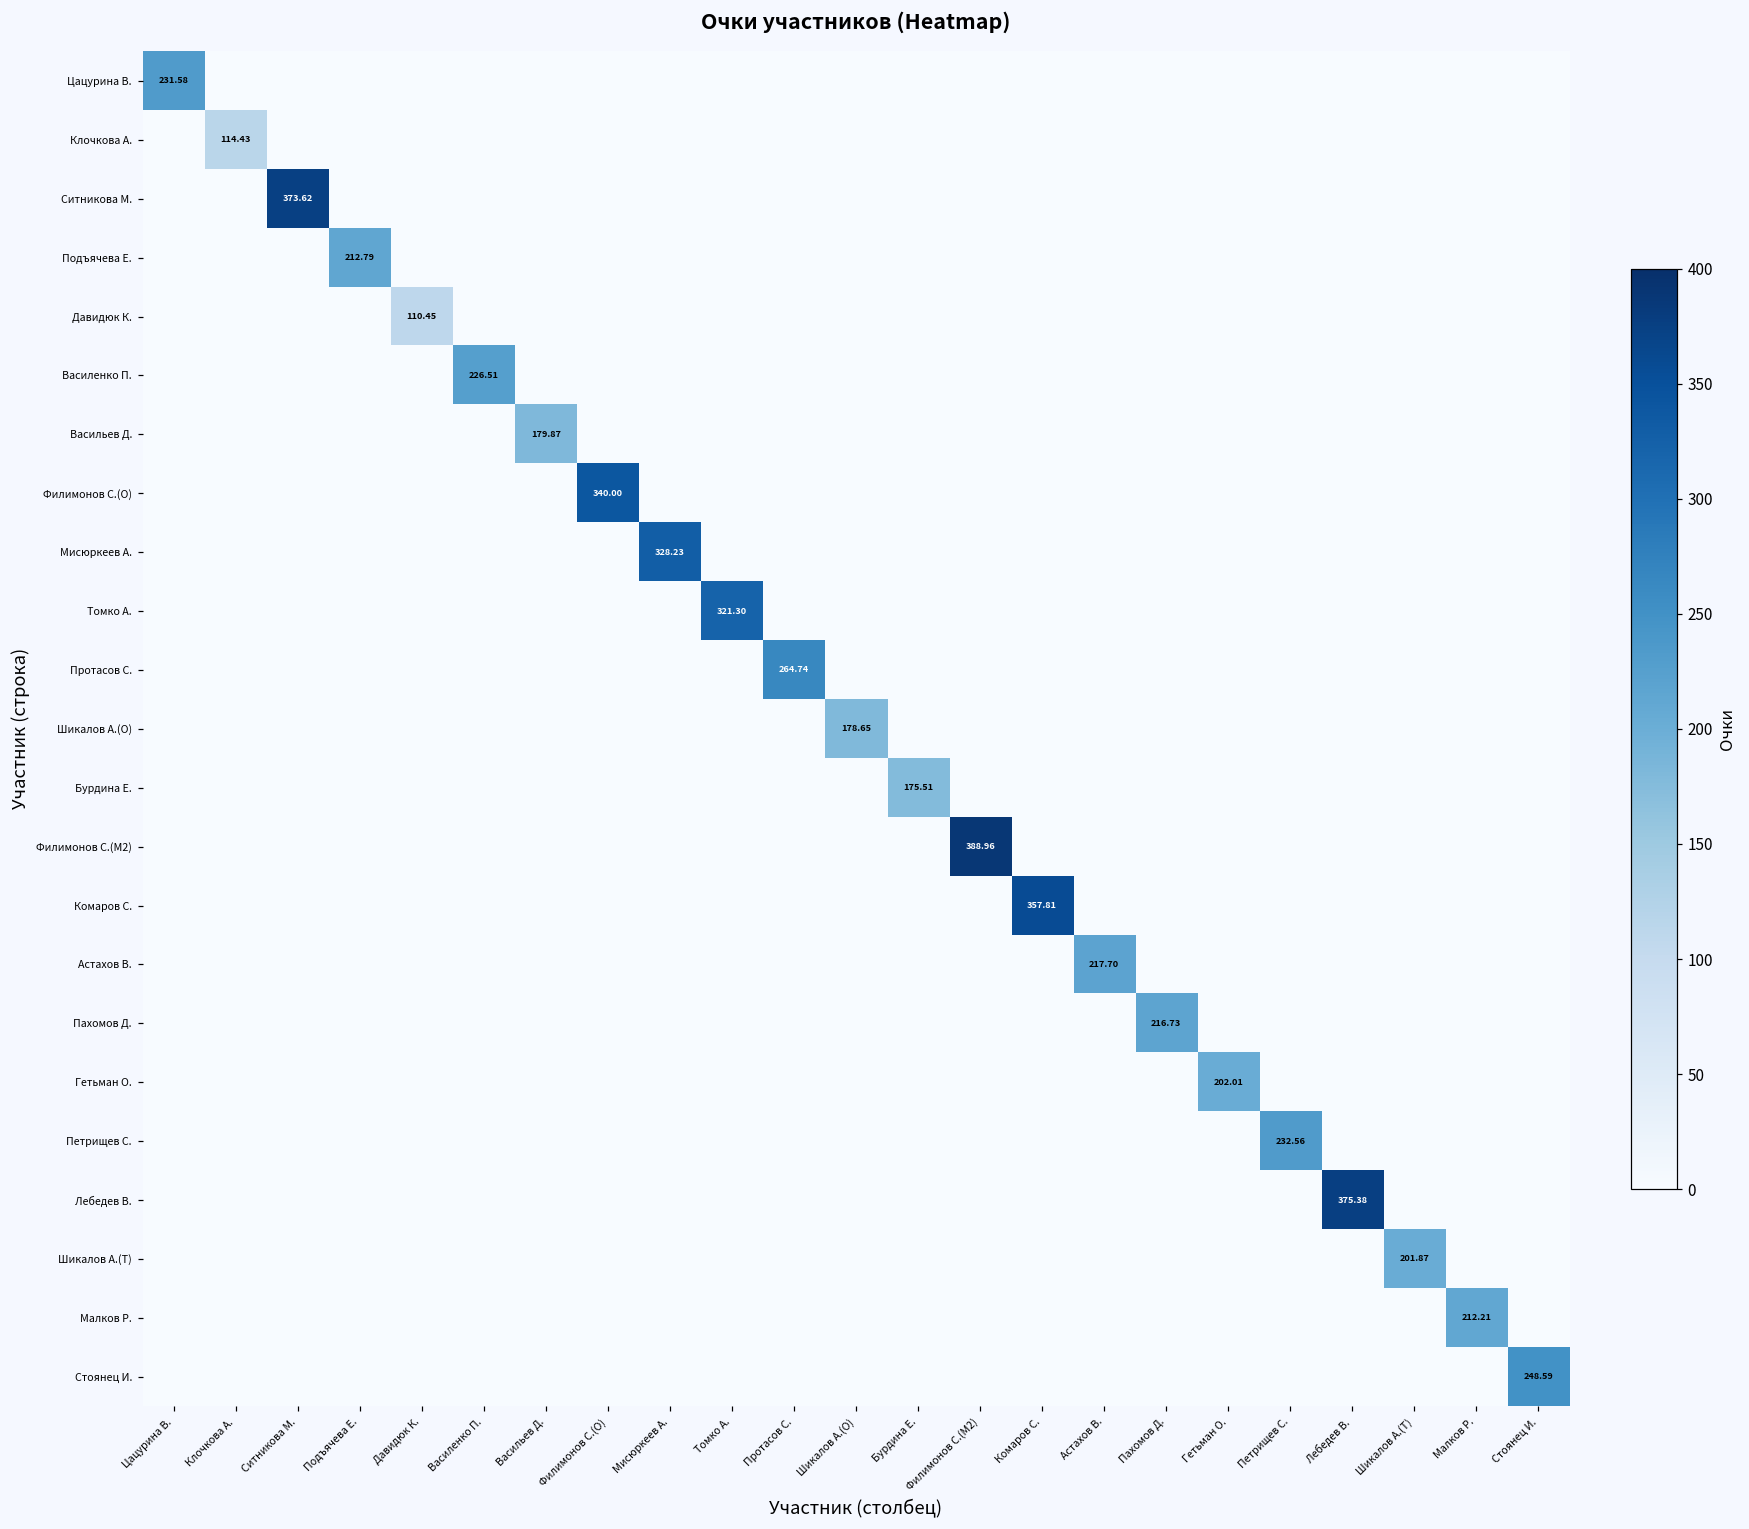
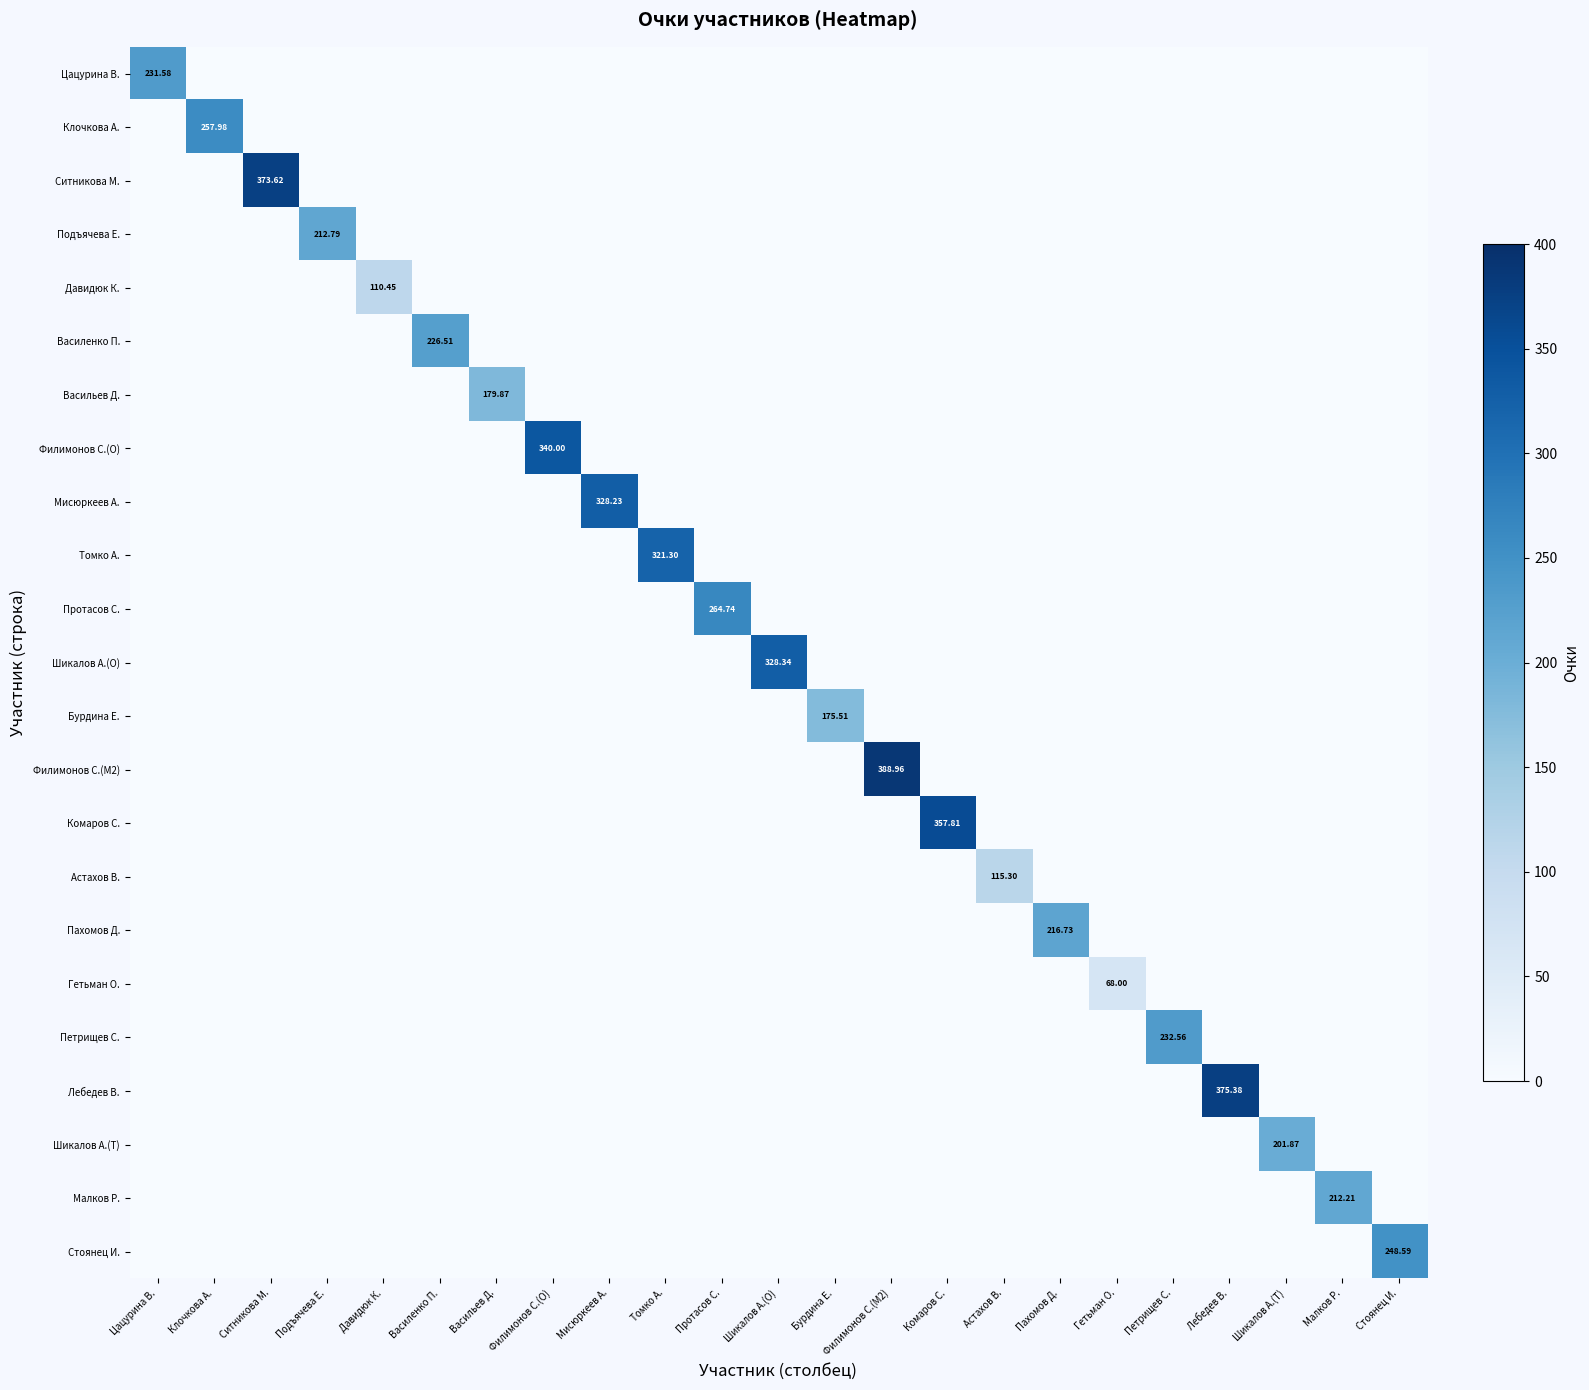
  {
    "Цацурина В.": {
      "Цацурина В.": 231.58
    },
    "Клочкова А.": {
-     "Клочкова А.": 114.43
+     "Клочкова А.": 257.98
    },
    "Ситникова М.": {
      "Ситникова М.": 373.62
    },
    "Подъячева Е.": {
      "Подъячева Е.": 212.79
    },
    "Давидюк К.": {
      "Давидюк К.": 110.45
    },
    "Василенко П.": {
      "Василенко П.": 226.51
    },
    "Васильев Д.": {
      "Васильев Д.": 179.87
    },
    "Филимонов С.(O)": {
      "Филимонов С.(O)": 340.00
    },
    "Мисюркеев А.": {
      "Мисюркеев А.": 328.23
    },
    "Томко А.": {
      "Томко А.": 321.30
    },
    "Протасов С.": {
      "Протасов С.": 264.74
    },
    "Шикалов А.(O)": {
-     "Шикалов А.(O)": 178.65
+     "Шикалов А.(O)": 328.34
    },
    "Бурдина Е.": {
      "Бурдина Е.": 175.51
    },
    "Филимонов С.(M2)": {
      "Филимонов С.(M2)": 388.96
    },
    "Комаров С.": {
      "Комаров С.": 357.81
    },
    "Астахов В.": {
-     "Астахов В.": 217.70
+     "Астахов В.": 115.30
    },
    "Пахомов Д.": {
      "Пахомов Д.": 216.73
    },
    "Гетьман О.": {
-     "Гетьман О.": 202.01
+     "Гетьман О.": 68.00
    },
    "Петрищев С.": {
      "Петрищев С.": 232.56
    },
    "Лебедев В.": {
      "Лебедев В.": 375.38
    },
    "Шикалов А.(T)": {
      "Шикалов А.(T)": 201.87
    },
    "Малков Р.": {
      "Малков Р.": 212.21
    },
    "Стоянец И.": {
      "Стоянец И.": 248.59
    }
  }
